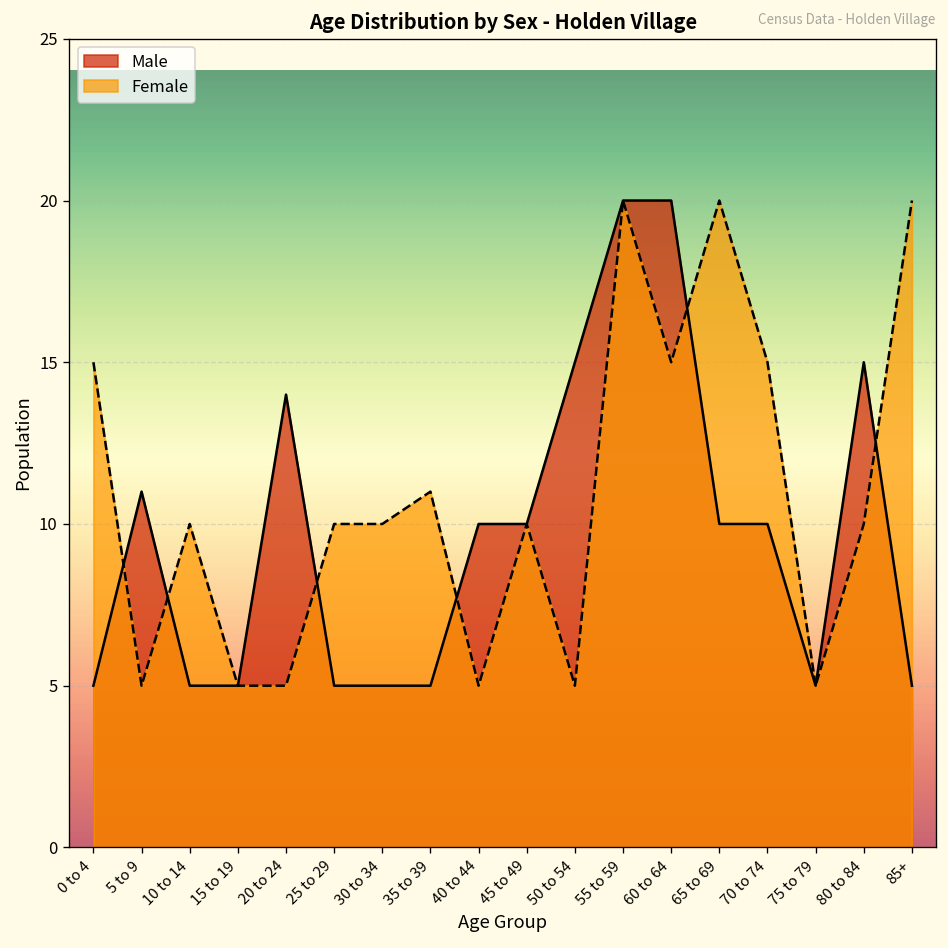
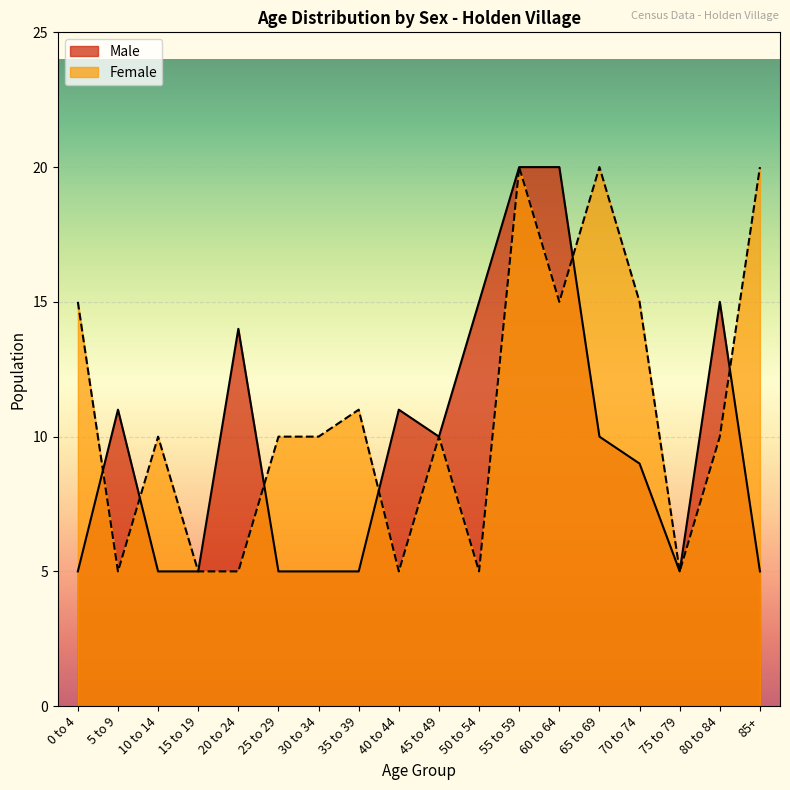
  {
    "Male": {
      "0 to 4": 5,
      "5 to 9": 11,
      "10 to 14": 5,
      "20 to 24": 14,
      "25 to 29": 5,
      "30 to 34": 5,
      "35 to 39": 5,
-     "40 to 44": 10,
+     "40 to 44": 11,
      "50 to 54": 15,
      "60 to 64": 20,
      "65 to 69": 10,
-     "70 to 74": 10,
+     "70 to 74": 9,
      "80 to 84": 15,
      "85+": 5
    },
    "Female": {
      "0 to 4": 15,
      "5 to 9": 5,
      "10 to 14": 10,
      "20 to 24": 5,
      "25 to 29": 10,
      "30 to 34": 10,
      "35 to 39": 11,
      "40 to 44": 5,
      "50 to 54": 5,
      "60 to 64": 15,
      "65 to 69": 20,
      "70 to 74": 15,
      "80 to 84": 10,
      "85+": 20
    }
  }
